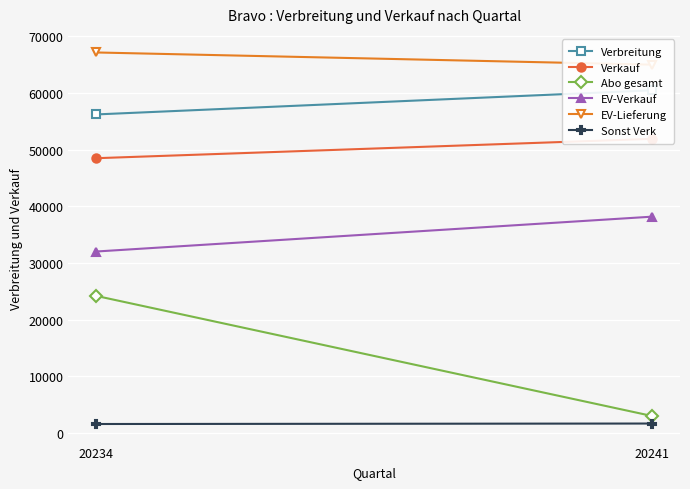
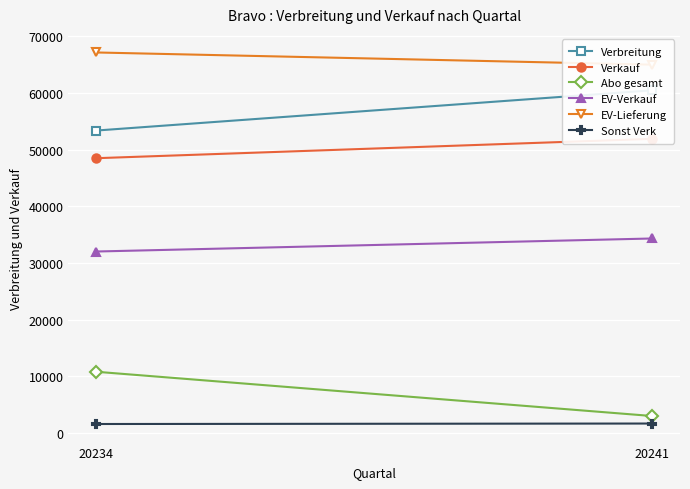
  {
    "Verbreitung": {
-     "20234": 56000
+     "20234": 53000
    },
    "Abo gesamt": {
-     "20234": 24000,
+     "20234": 11000,
      "20241": 3000
    },
    "EV-Verkauf": {
      "20234": 32000,
-     "20241": 38000
+     "20241": 34000
    },
    "Sonst Verk": {
      "20234": 2000,
      "20241": 2000
    }
  }
